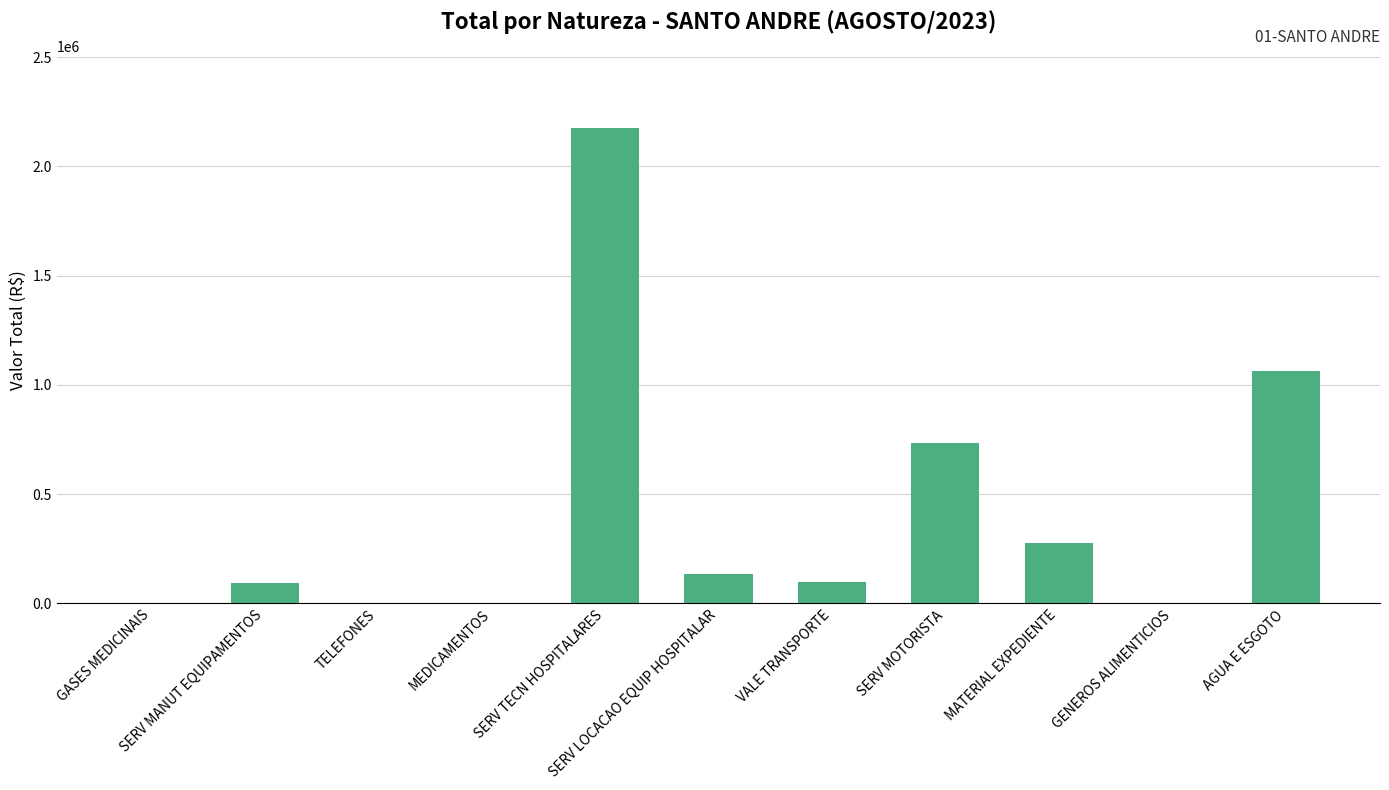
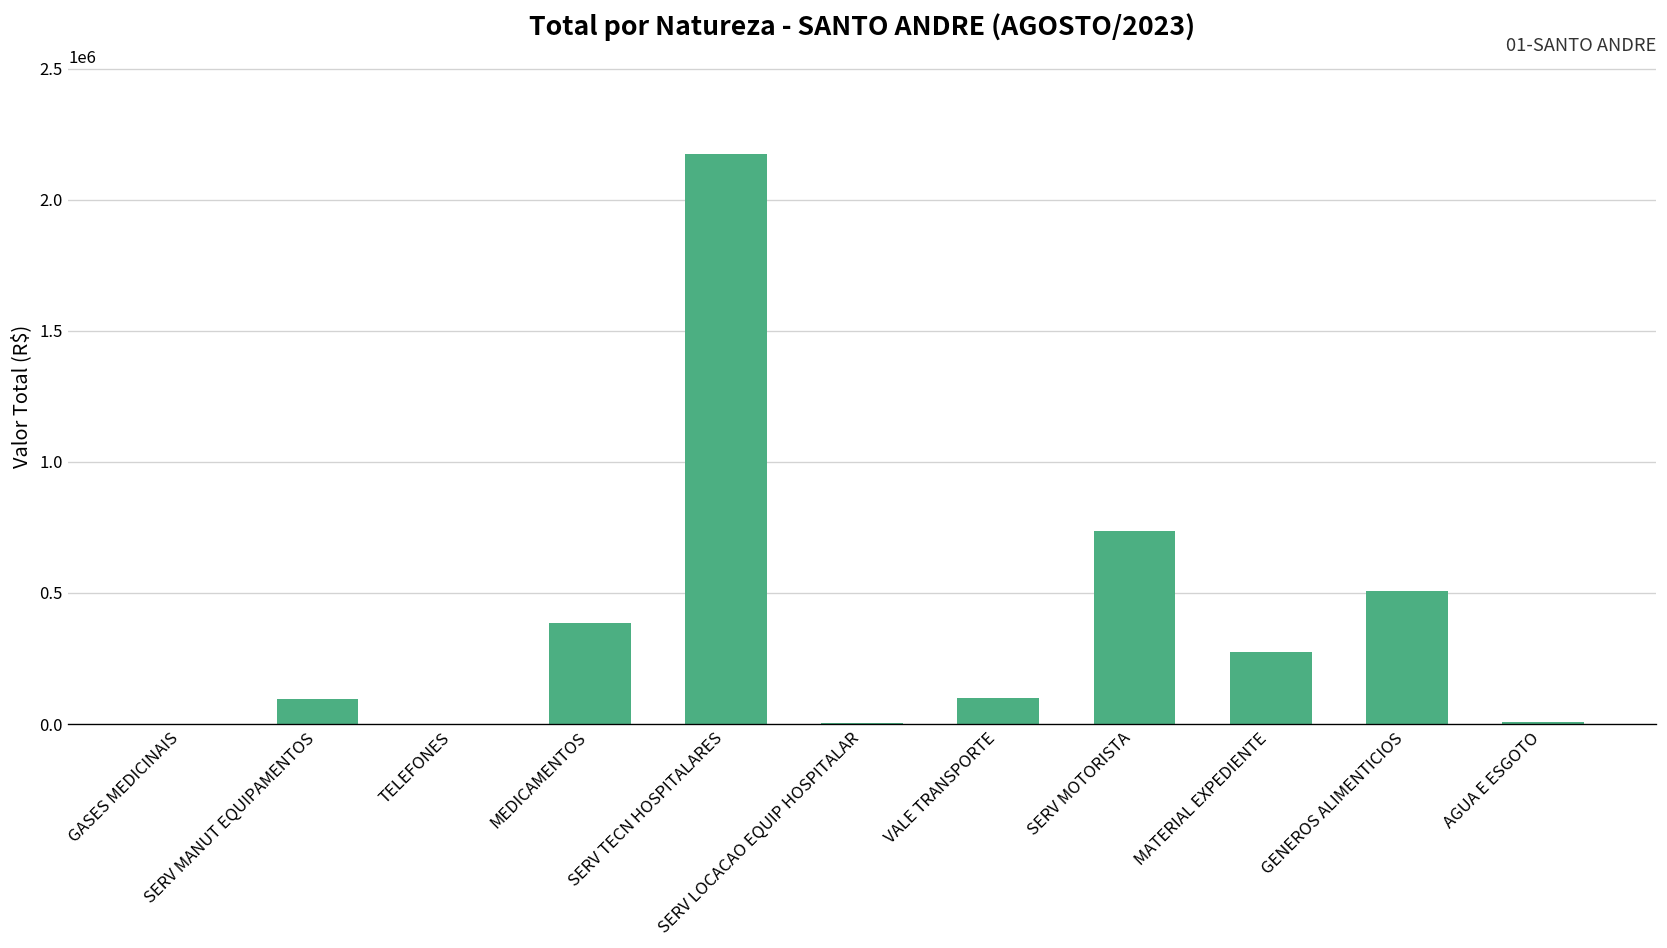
  {
    "SERV MANUT EQUIPAMENTOS": 100000,
-   "MEDICAMENTOS": 0,
+   "MEDICAMENTOS": 390000,
    "SERV TECN HOSPITALARES": 2180000,
-   "SERV LOCACAO EQUIP HOSPITALAR": 130000,
+   "SERV LOCACAO EQUIP HOSPITALAR": 0,
    "VALE TRANSPORTE": 100000,
    "SERV MOTORISTA": 740000,
    "MATERIAL EXPEDIENTE": 270000,
-   "GENEROS ALIMENTICIOS": 0,
-   "AGUA E ESGOTO": 1070000
+   "GENEROS ALIMENTICIOS": 510000,
+   "AGUA E ESGOTO": 10000
  }
